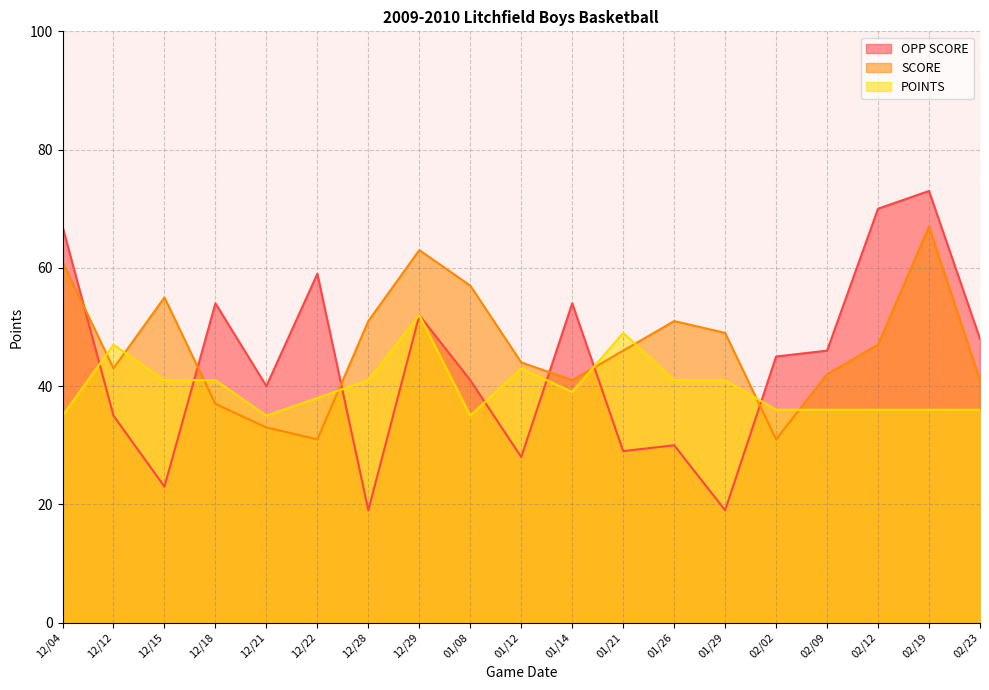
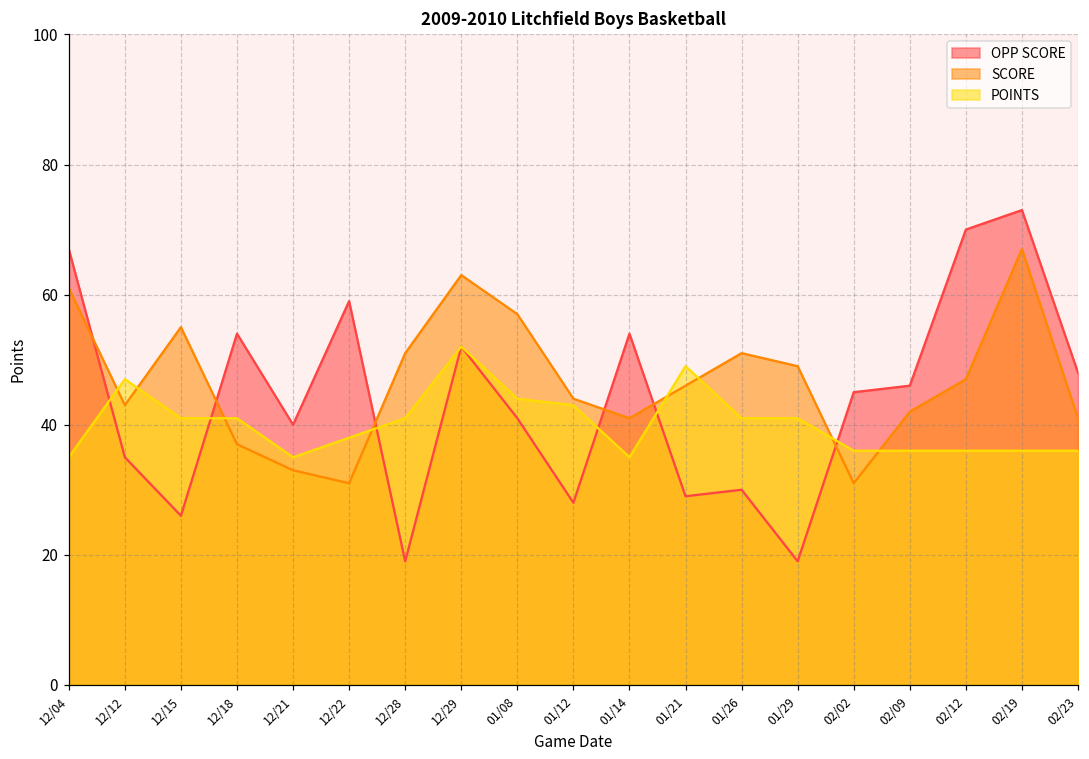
  {
    "OPP SCORE": {
      "12/04": 67,
      "12/12": 35,
-     "12/15": 23,
+     "12/15": 26,
      "12/18": 54,
      "12/21": 40,
      "12/22": 59,
      "12/28": 19,
      "01/08": 41,
      "01/12": 28,
      "01/14": 54,
      "01/21": 29,
      "01/26": 30,
      "01/29": 19,
      "02/02": 45,
      "02/09": 46,
      "02/12": 70,
      "02/19": 73,
      "02/23": 48
    },
    "SCORE": {
      "12/04": 61,
      "12/12": 43,
      "12/15": 55,
      "12/18": 37,
      "12/21": 33,
      "12/22": 31,
      "12/28": 51,
      "12/29": 63,
      "01/08": 57,
      "01/12": 44,
      "01/14": 41,
      "01/21": 46,
      "01/26": 51,
      "01/29": 49,
      "02/02": 31,
      "02/09": 42,
      "02/12": 47,
      "02/19": 67,
      "02/23": 41
    },
    "POINTS": {
      "12/04": 35,
      "12/12": 47,
      "12/15": 41,
      "12/18": 41,
      "12/21": 35,
      "12/22": 38,
      "12/28": 41,
-     "01/08": 35,
+     "01/08": 44,
      "01/12": 43,
-     "01/14": 39,
+     "01/14": 35,
      "01/21": 49,
      "01/26": 41,
      "01/29": 41,
      "02/02": 36,
      "02/09": 36,
      "02/12": 36,
      "02/19": 36,
      "02/23": 36
    }
  }
